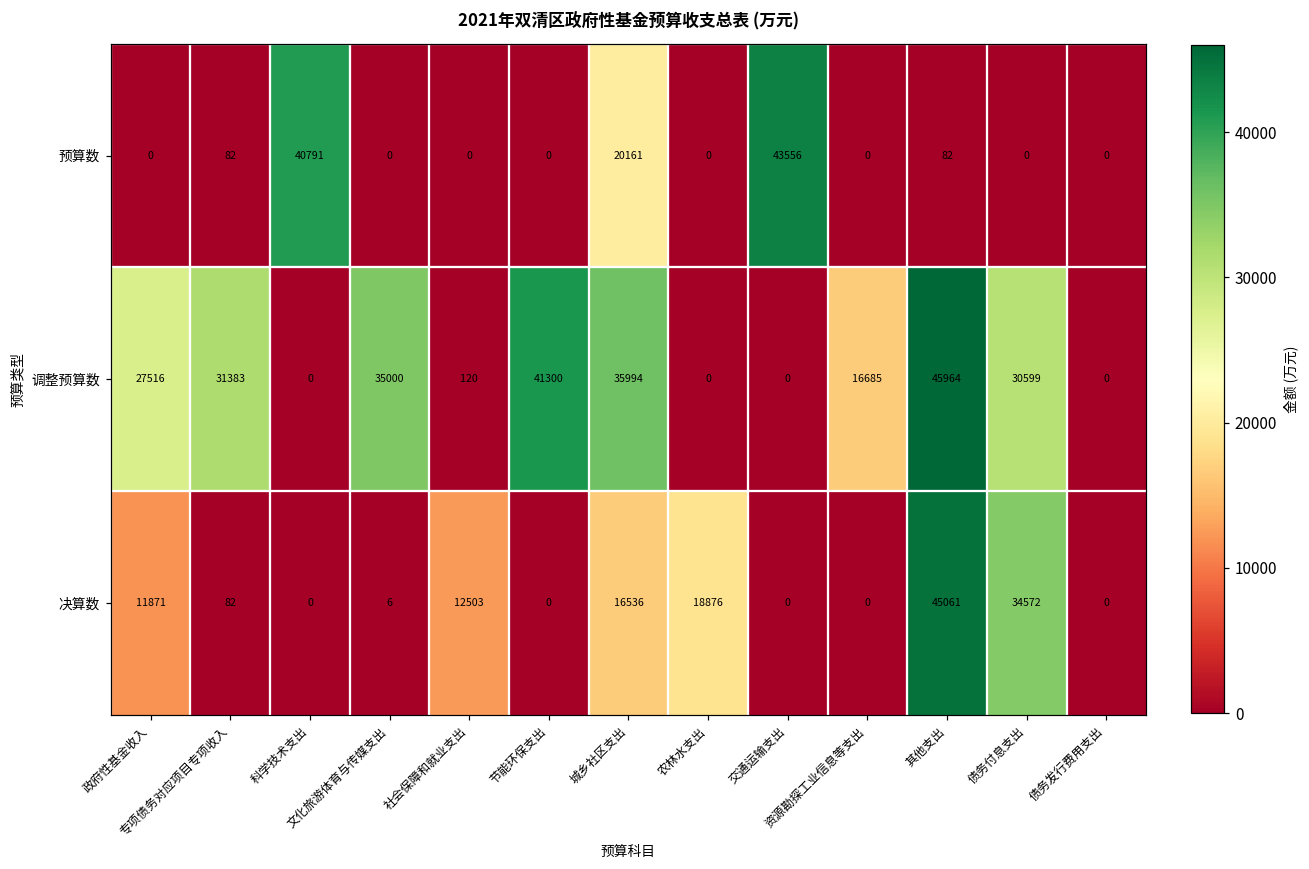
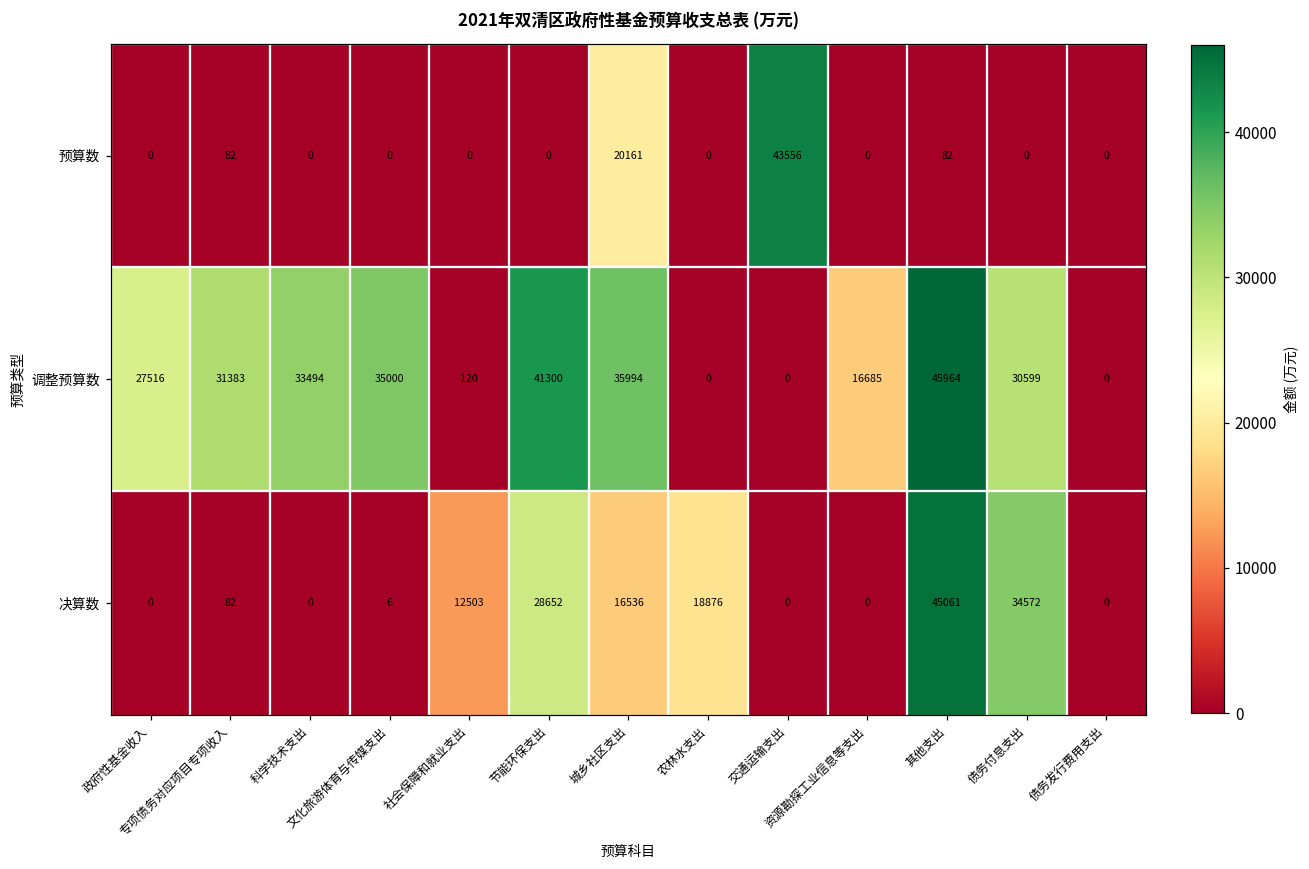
  {
    "预算数": {
      "政府性基金收入": 0,
      "专项债务对应项目专项收入": 82,
-     "科学技术支出": 40791,
+     "科学技术支出": 0,
      "文化旅游体育与传媒支出": 0,
      "社会保障和就业支出": 0,
      "节能环保支出": 0,
      "城乡社区支出": 20161,
      "农林水支出": 0,
      "交通运输支出": 43556,
      "资源勘探工业信息等支出": 0,
      "其他支出": 82,
      "债务付息支出": 0,
      "债务发行费用支出": 0
    },
    "调整预算数": {
      "政府性基金收入": 27516,
      "专项债务对应项目专项收入": 31383,
-     "科学技术支出": 0,
+     "科学技术支出": 33494,
      "文化旅游体育与传媒支出": 35000,
      "社会保障和就业支出": 120,
      "节能环保支出": 41300,
      "城乡社区支出": 35994,
      "农林水支出": 0,
      "交通运输支出": 0,
      "资源勘探工业信息等支出": 16685,
      "其他支出": 45964,
      "债务付息支出": 30599,
      "债务发行费用支出": 0
    },
    "决算数": {
-     "政府性基金收入": 11871,
+     "政府性基金收入": 0,
      "专项债务对应项目专项收入": 82,
      "科学技术支出": 0,
      "文化旅游体育与传媒支出": 6,
      "社会保障和就业支出": 12503,
-     "节能环保支出": 0,
+     "节能环保支出": 28652,
      "城乡社区支出": 16536,
      "农林水支出": 18876,
      "交通运输支出": 0,
      "资源勘探工业信息等支出": 0,
      "其他支出": 45061,
      "债务付息支出": 34572,
      "债务发行费用支出": 0
    }
  }
